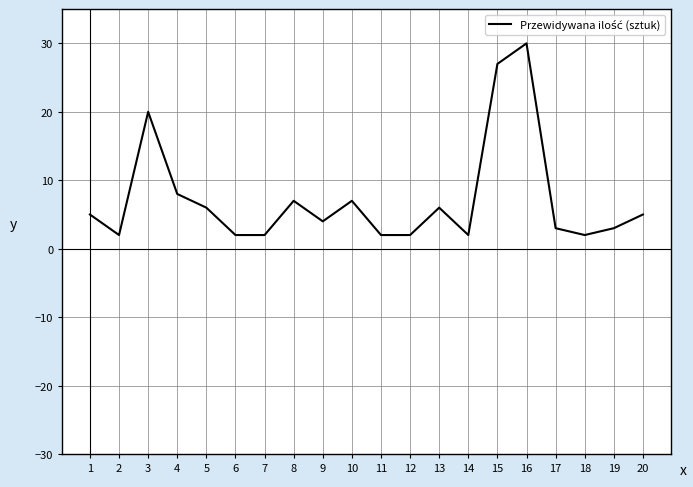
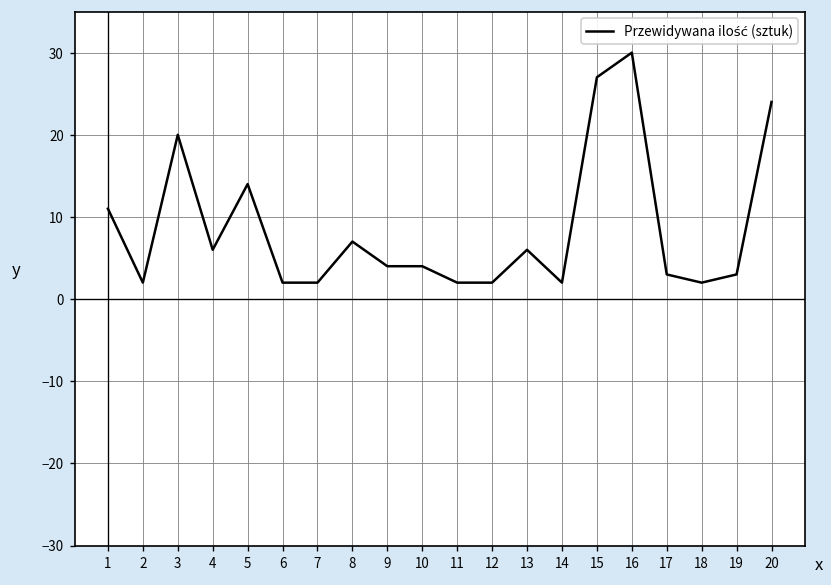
  {
-   "1": 5,
+   "1": 11,
    "2": 2,
    "3": 20,
-   "4": 8,
-   "5": 6,
+   "4": 6,
+   "5": 14,
    "6": 2,
    "7": 2,
    "8": 7,
    "9": 4,
-   "10": 7,
+   "10": 4,
    "11": 2,
    "12": 2,
    "13": 6,
    "14": 2,
    "15": 27,
    "16": 30,
    "17": 3,
    "18": 2,
    "19": 3,
-   "20": 5
+   "20": 24
  }
